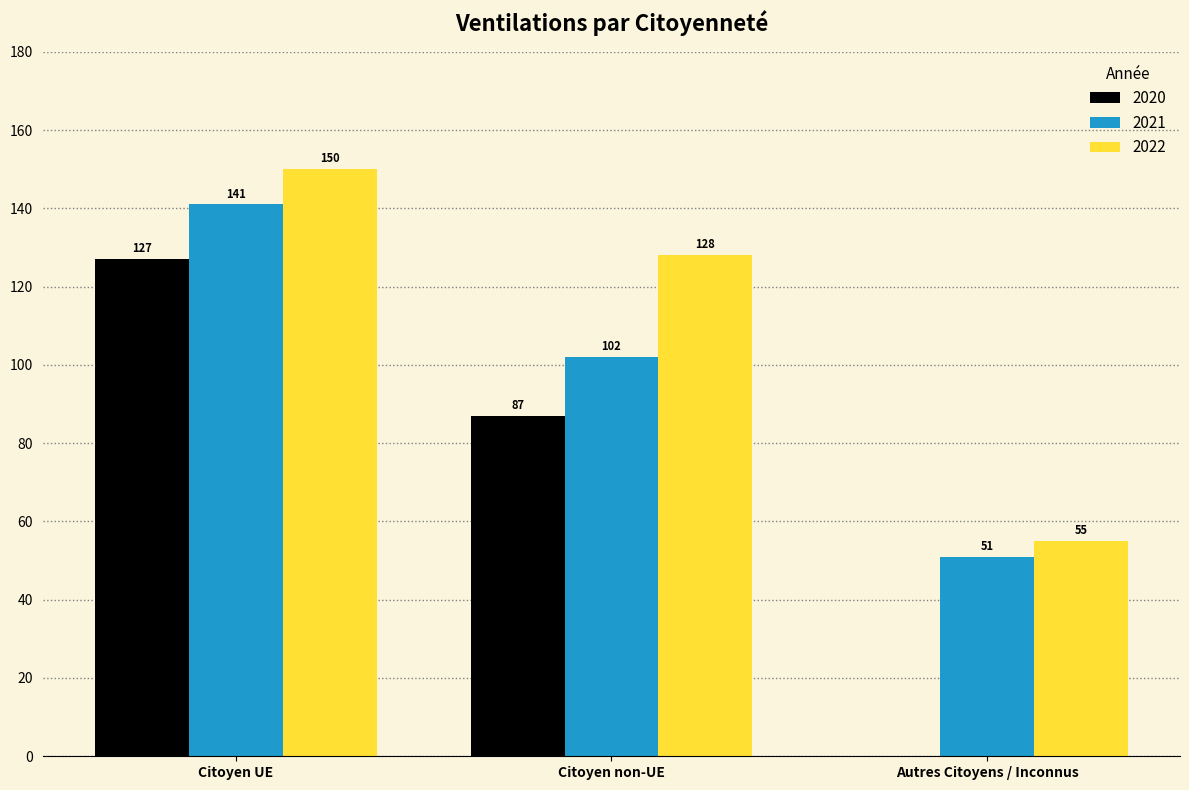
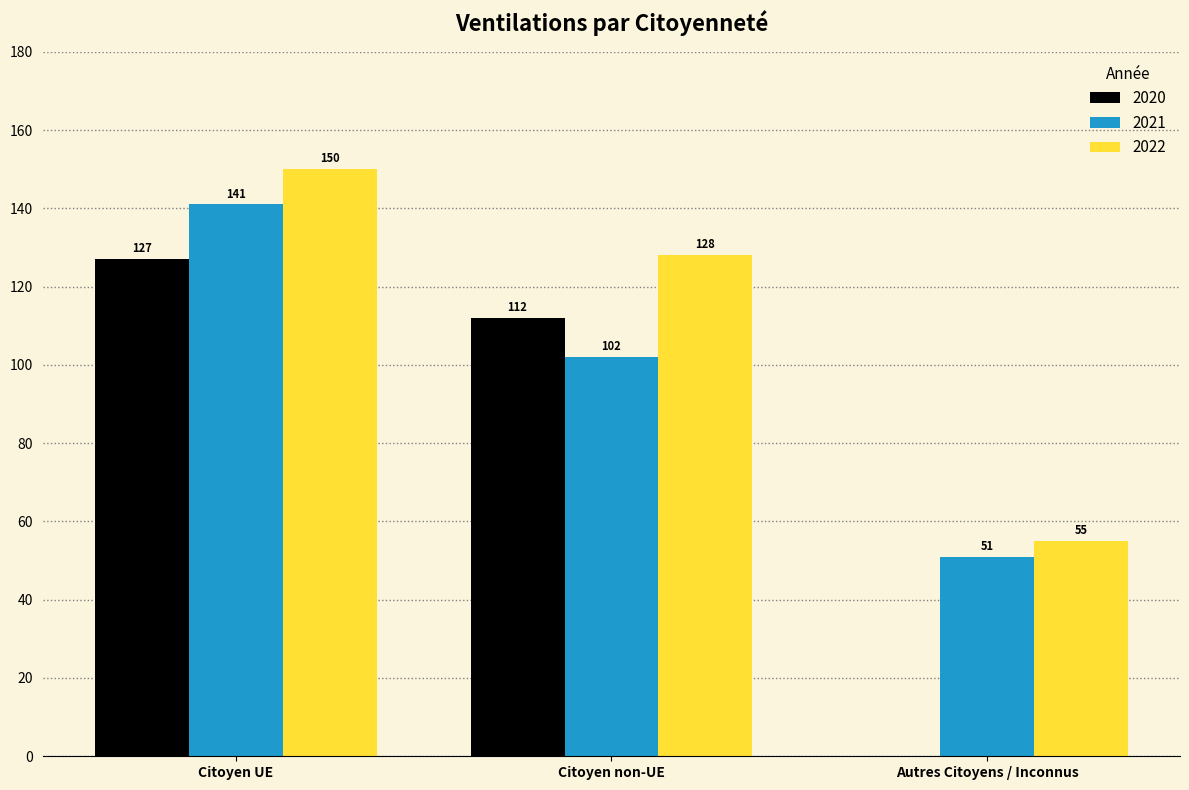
  {
    "2020": {
      "Citoyen UE": 127,
-     "Citoyen non-UE": 87
+     "Citoyen non-UE": 112
    },
    "2021": {
      "Citoyen UE": 141,
      "Citoyen non-UE": 102,
      "Autres Citoyens / Inconnus": 51
    },
    "2022": {
      "Citoyen UE": 150,
      "Citoyen non-UE": 128,
      "Autres Citoyens / Inconnus": 55
    }
  }
